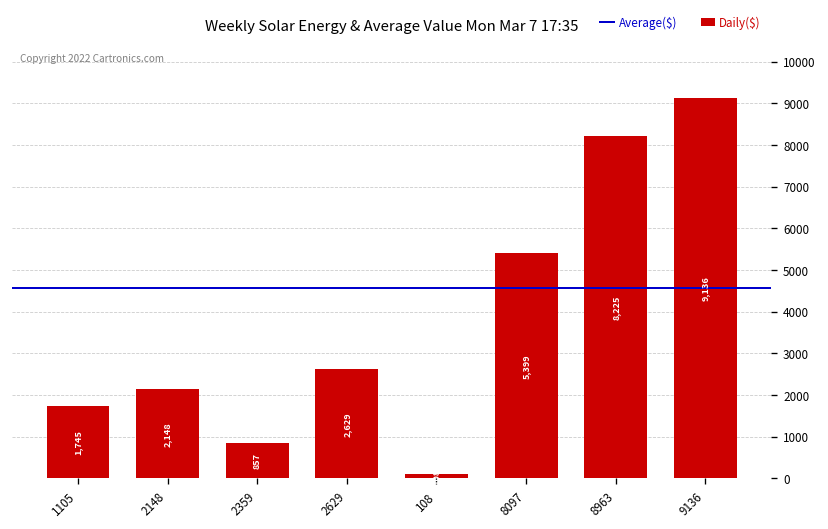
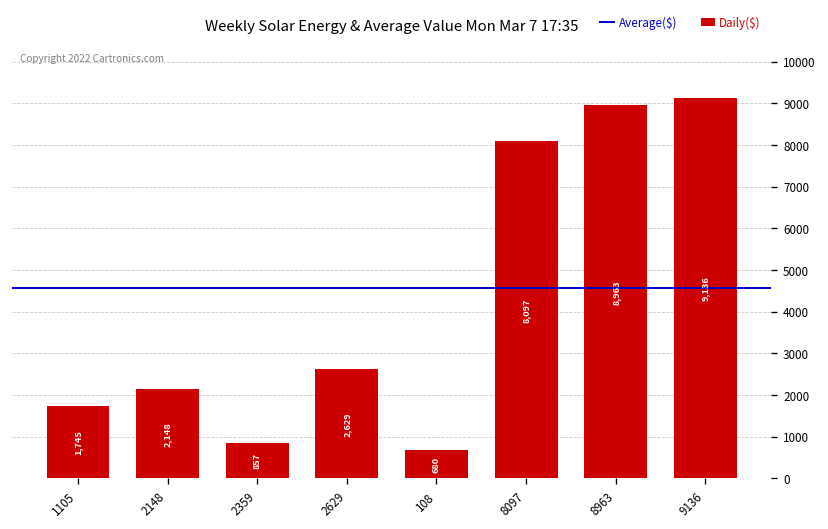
  {
    "1105": "1,745",
    "2148": "2,148",
    "2359": "857",
    "2629": "2,629",
-   "108": "100",
-   "8097": "5,399",
-   "8963": "8,225",
+   "108": "700",
+   "8097": "8,097",
+   "8963": "8,963",
    "9136": "9,136"
  }
